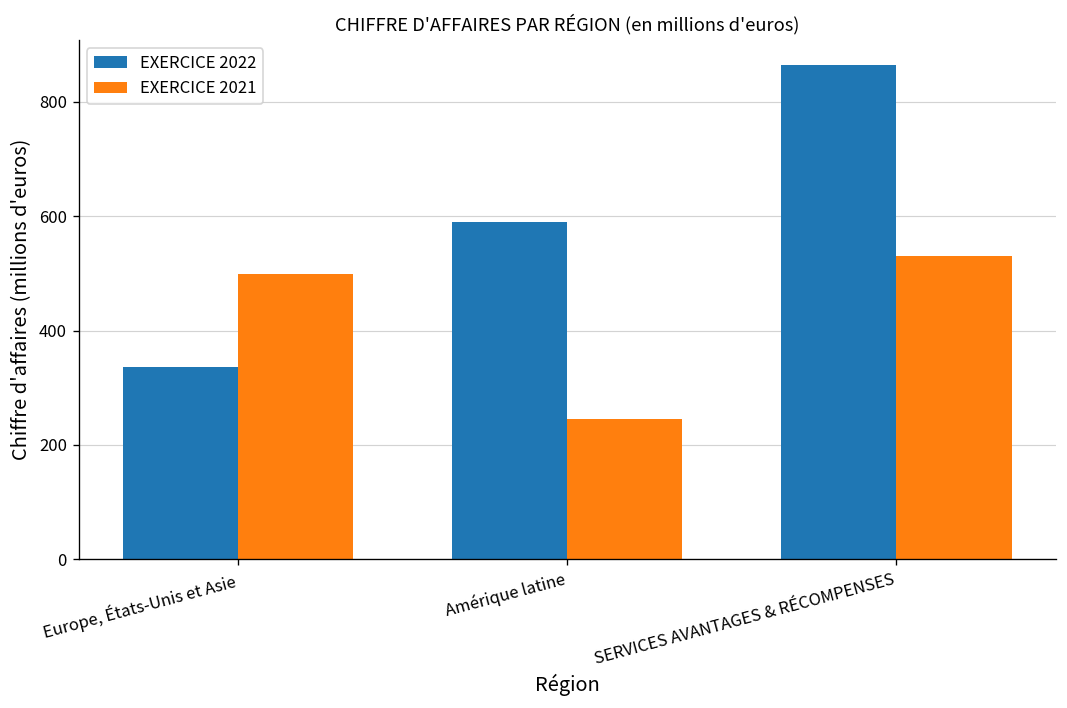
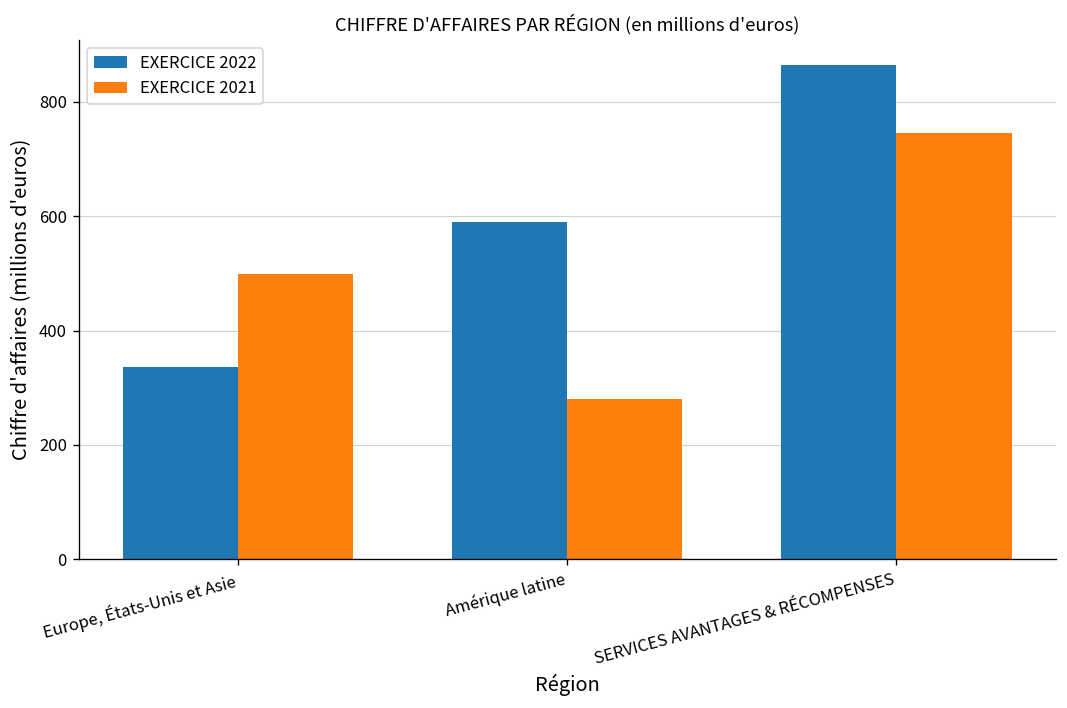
  {
    "EXERCICE 2022": {
      "Europe, États-Unis et Asie": 340,
      "Amérique latine": 590,
      "SERVICES AVANTAGES & RÉCOMPENSES": 870
    },
    "EXERCICE 2021": {
      "Europe, États-Unis et Asie": 500,
-     "Amérique latine": 250,
-     "SERVICES AVANTAGES & RÉCOMPENSES": 530
+     "Amérique latine": 280,
+     "SERVICES AVANTAGES & RÉCOMPENSES": 750
    }
  }
